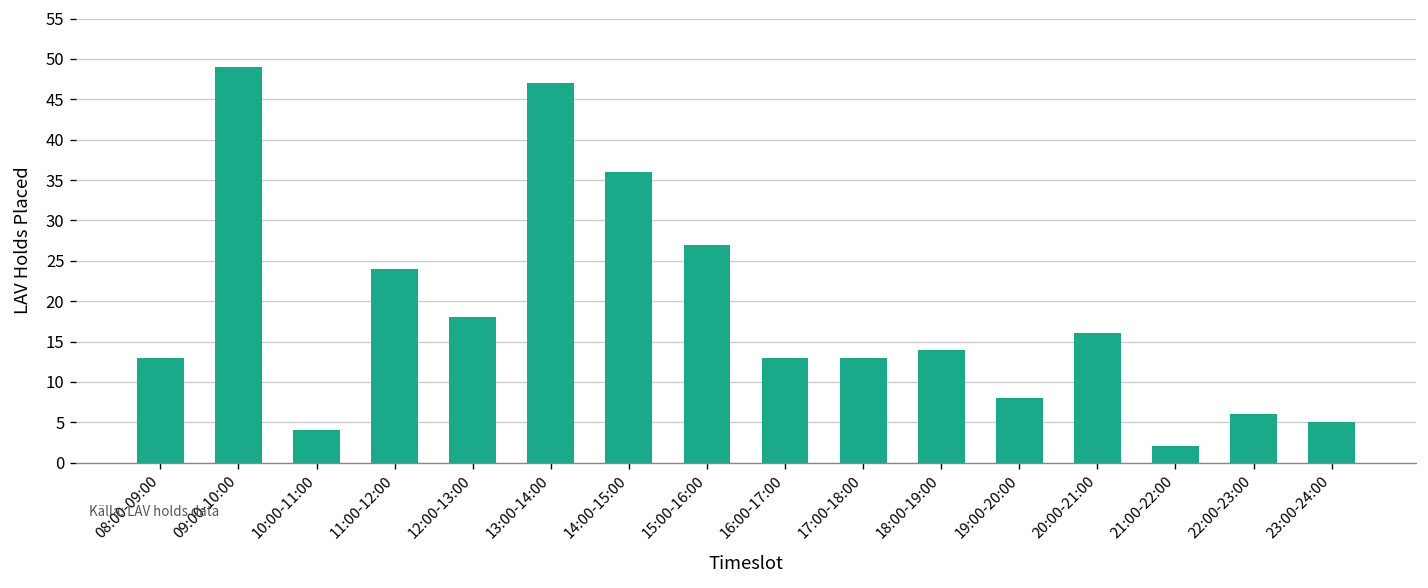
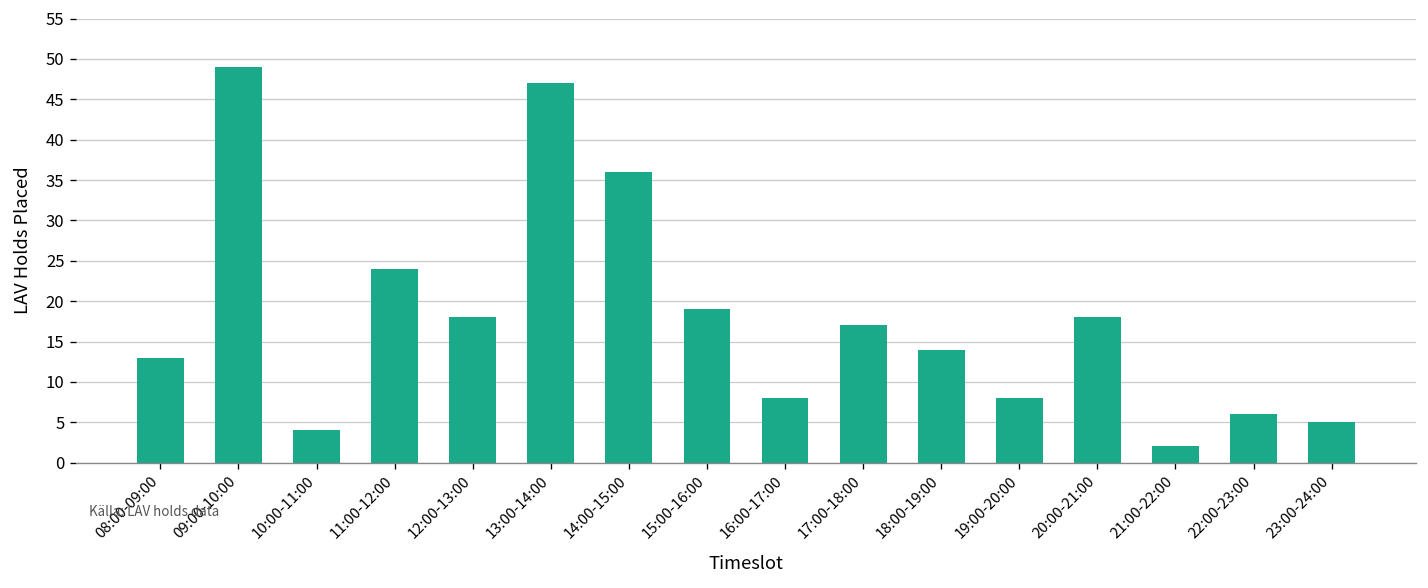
  {
    "08:00-09:00": 13,
    "09:00-10:00": 49,
    "10:00-11:00": 4,
    "11:00-12:00": 24,
    "12:00-13:00": 18,
    "13:00-14:00": 47,
    "14:00-15:00": 36,
-   "15:00-16:00": 27,
-   "16:00-17:00": 13,
-   "17:00-18:00": 13,
+   "15:00-16:00": 19,
+   "16:00-17:00": 8,
+   "17:00-18:00": 17,
    "18:00-19:00": 14,
    "19:00-20:00": 8,
-   "20:00-21:00": 16,
+   "20:00-21:00": 18,
    "21:00-22:00": 2,
    "22:00-23:00": 6,
    "23:00-24:00": 5
  }
